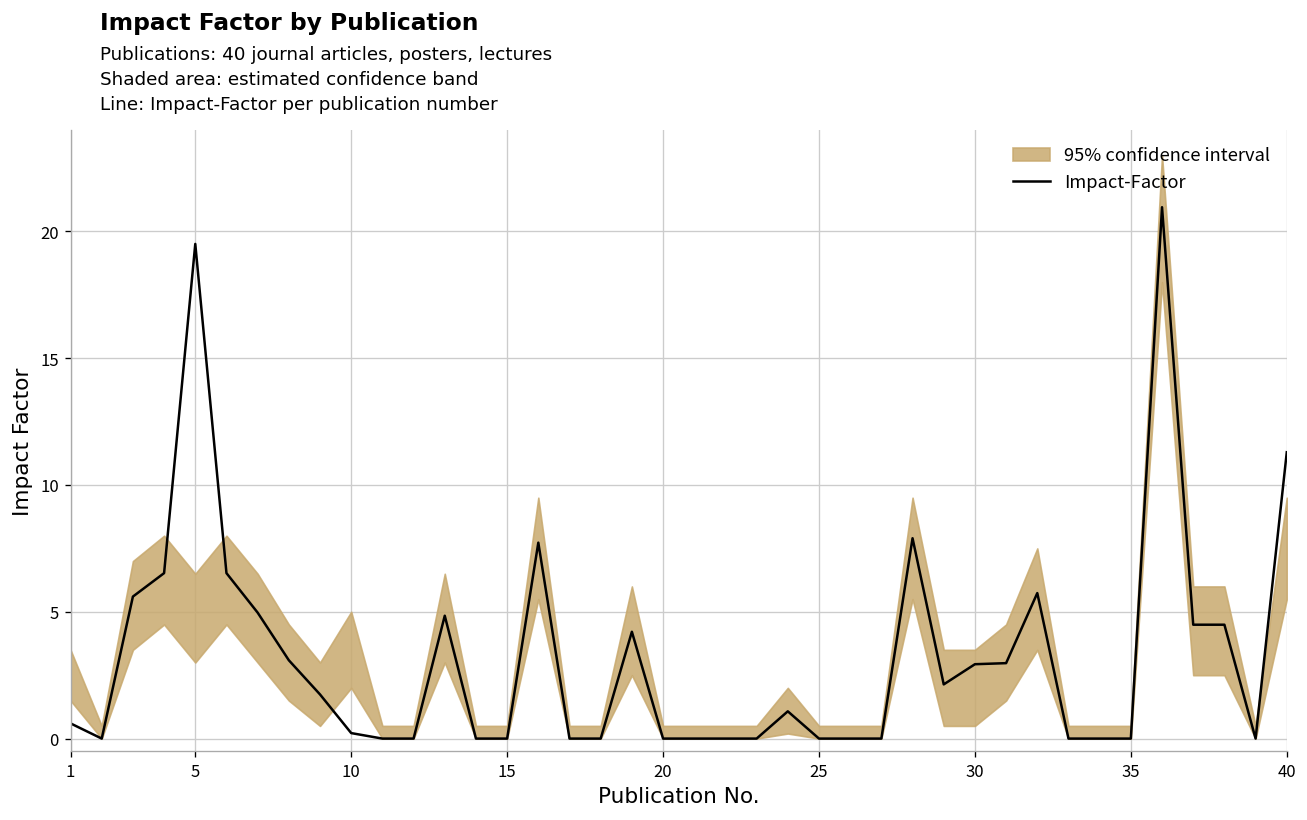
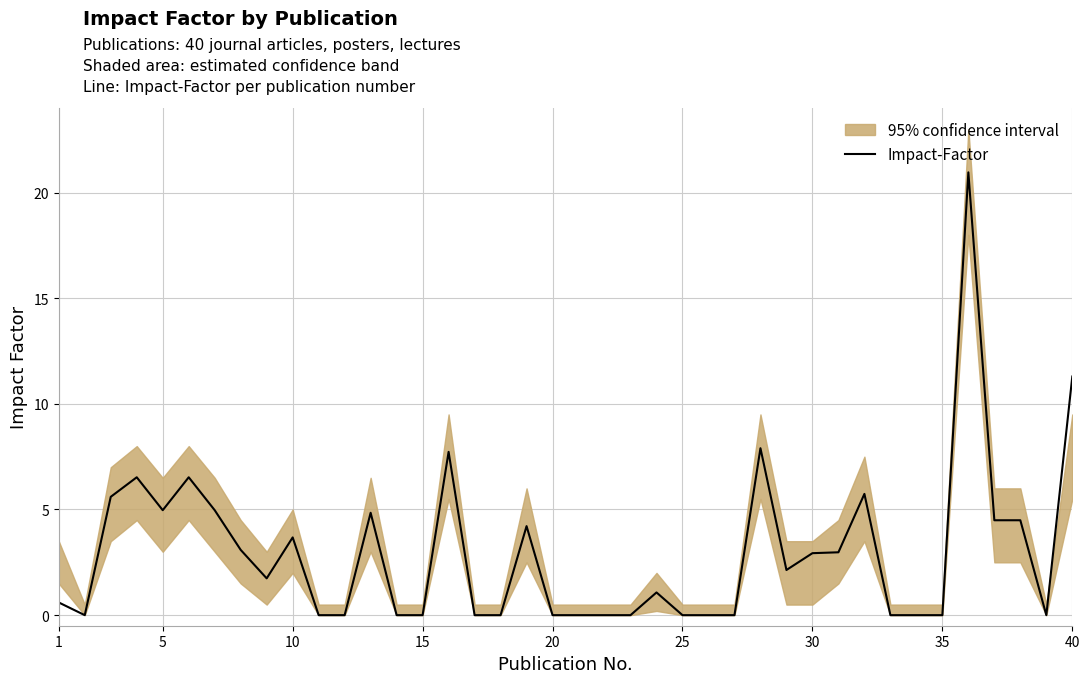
  {
    "Impact-Factor": {
      "1": 0.6,
-     "5": 19.5,
-     "10": 0.2,
+     "5": 5.0,
+     "10": 3.7,
      "15": 0.0,
      "20": 0.0,
      "25": 0.0,
      "30": 2.9,
      "35": 0.0,
      "40": 11.3
    }
  }
